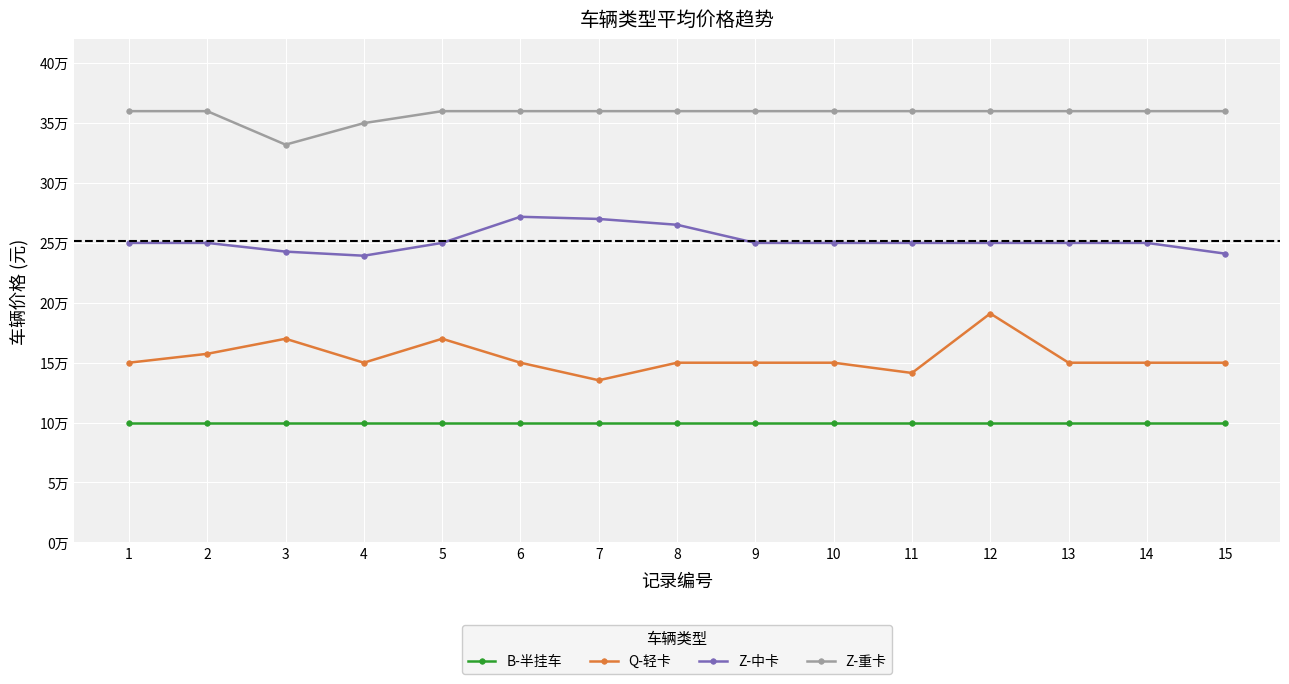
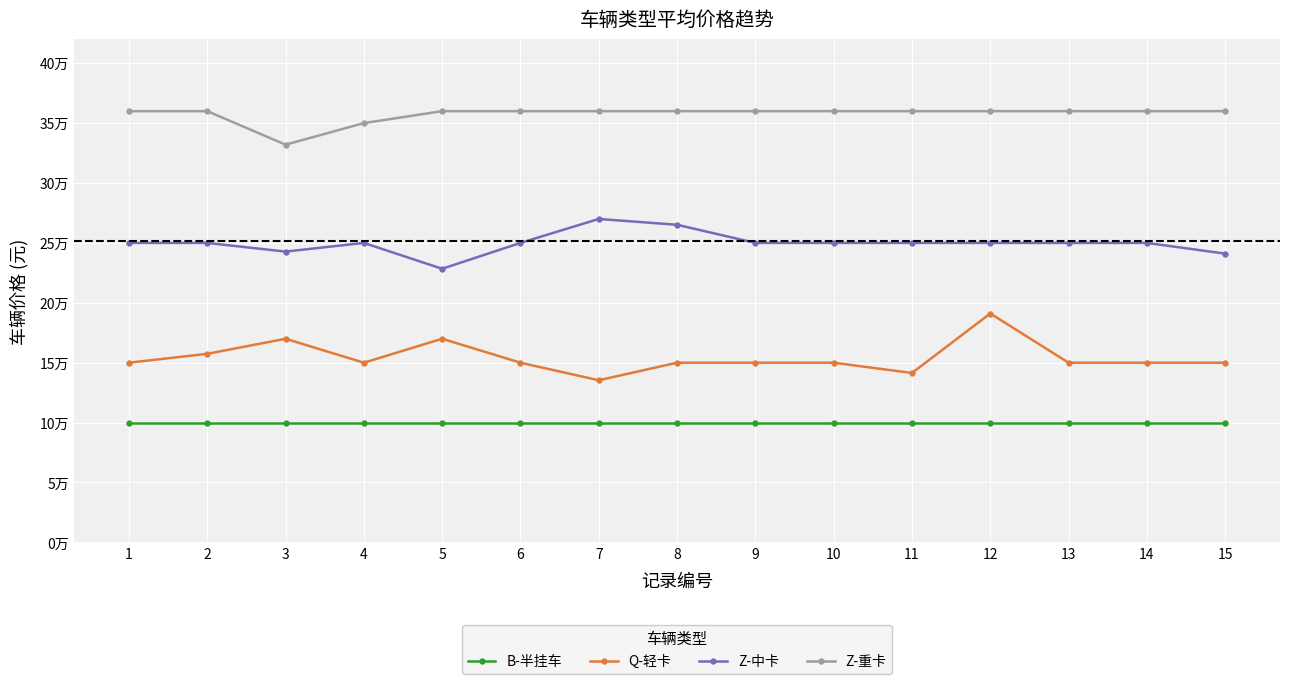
  {
    "B-半挂车": {
      "1": "10.0万",
      "2": "10.0万",
      "3": "10.0万",
      "4": "10.0万",
      "5": "10.0万",
      "6": "10.0万",
      "7": "10.0万",
      "8": "10.0万",
      "9": "10.0万",
      "10": "10.0万",
      "11": "10.0万",
      "12": "10.0万",
      "13": "10.0万",
      "14": "10.0万",
      "15": "10.0万"
    },
    "Q-轻卡": {
      "1": "15.0万",
      "2": "15.7万",
      "3": "17.0万",
      "4": "15.0万",
      "5": "17.0万",
      "6": "15.0万",
      "7": "13.5万",
      "8": "15.0万",
      "9": "15.0万",
      "10": "15.0万",
      "11": "14.1万",
      "12": "19.1万",
      "13": "15.0万",
      "14": "15.0万",
      "15": "15.0万"
    },
    "Z-中卡": {
      "1": "25.0万",
      "2": "25.0万",
      "3": "24.3万",
-     "4": "23.9万",
-     "5": "25.0万",
-     "6": "27.2万",
+     "4": "25.0万",
+     "5": "22.8万",
+     "6": "25.0万",
      "7": "27.0万",
      "8": "26.5万",
      "9": "25.0万",
      "10": "25.0万",
      "11": "25.0万",
      "12": "25.0万",
      "13": "25.0万",
      "14": "25.0万",
      "15": "24.1万"
    },
    "Z-重卡": {
      "1": "36.0万",
      "2": "36.0万",
      "3": "33.2万",
      "4": "35.0万",
      "5": "36.0万",
      "6": "36.0万",
      "7": "36.0万",
      "8": "36.0万",
      "9": "36.0万",
      "10": "36.0万",
      "11": "36.0万",
      "12": "36.0万",
      "13": "36.0万",
      "14": "36.0万",
      "15": "36.0万"
    }
  }
